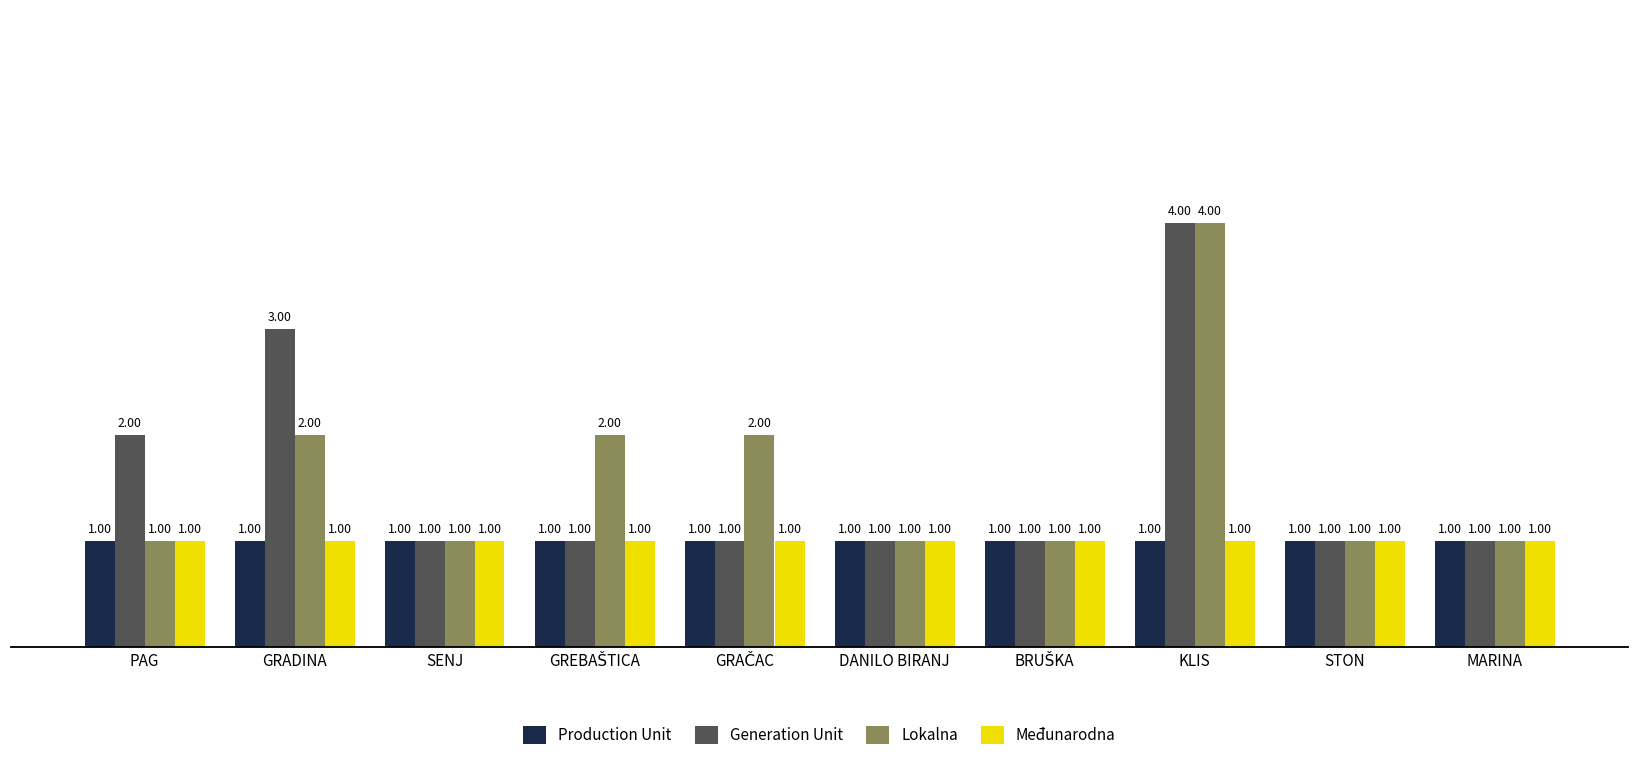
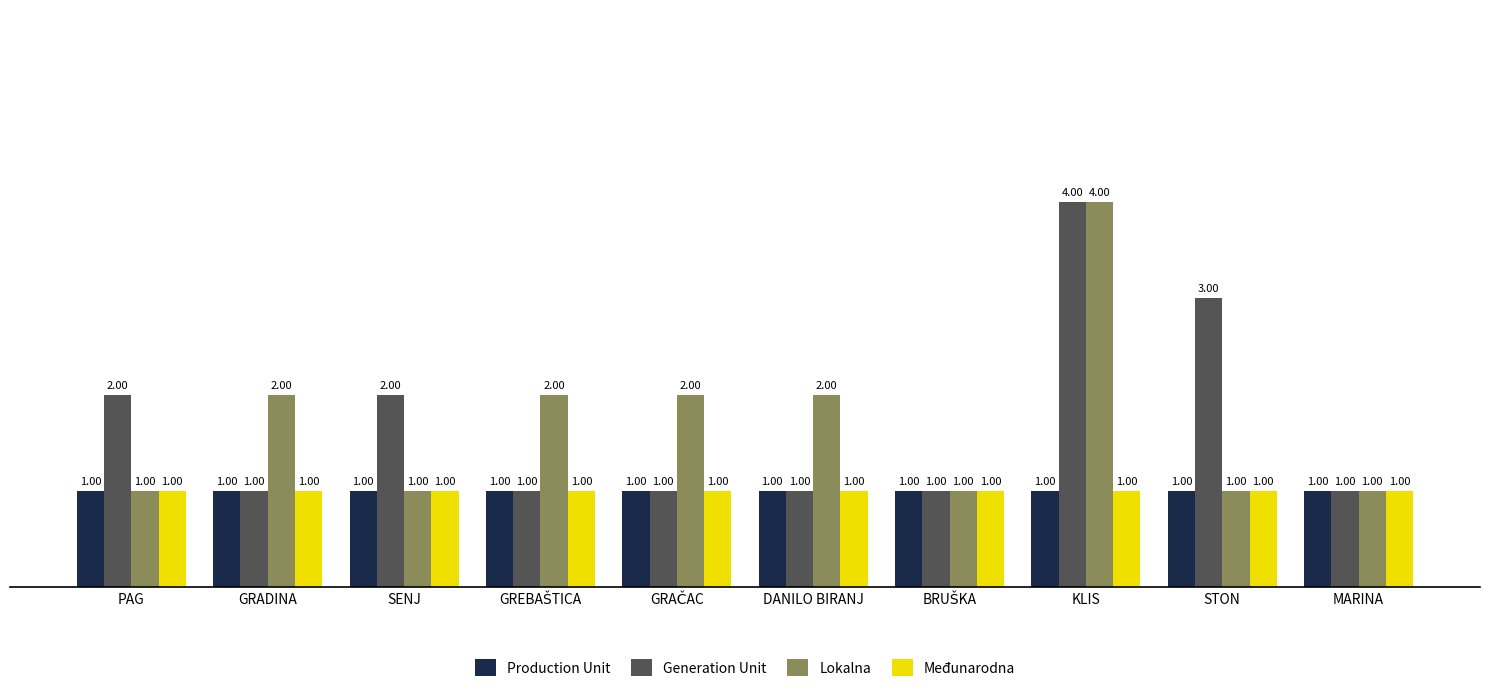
  {
    "Production Unit": {
      "PAG": 1.00,
      "GRADINA": 1.00,
      "SENJ": 1.00,
      "GREBAŠTICA": 1.00,
      "GRAČAC": 1.00,
      "DANILO BIRANJ": 1.00,
      "BRUŠKA": 1.00,
      "KLIS": 1.00,
      "STON": 1.00,
      "MARINA": 1.00
    },
    "Generation Unit": {
      "PAG": 2.00,
-     "GRADINA": 3.00,
-     "SENJ": 1.00,
+     "GRADINA": 1.00,
+     "SENJ": 2.00,
      "GREBAŠTICA": 1.00,
      "GRAČAC": 1.00,
      "DANILO BIRANJ": 1.00,
      "BRUŠKA": 1.00,
      "KLIS": 4.00,
-     "STON": 1.00,
+     "STON": 3.00,
      "MARINA": 1.00
    },
    "Lokalna": {
      "PAG": 1.00,
      "GRADINA": 2.00,
      "SENJ": 1.00,
      "GREBAŠTICA": 2.00,
      "GRAČAC": 2.00,
-     "DANILO BIRANJ": 1.00,
+     "DANILO BIRANJ": 2.00,
      "BRUŠKA": 1.00,
      "KLIS": 4.00,
      "STON": 1.00,
      "MARINA": 1.00
    },
    "Međunarodna": {
      "PAG": 1.00,
      "GRADINA": 1.00,
      "SENJ": 1.00,
      "GREBAŠTICA": 1.00,
      "GRAČAC": 1.00,
      "DANILO BIRANJ": 1.00,
      "BRUŠKA": 1.00,
      "KLIS": 1.00,
      "STON": 1.00,
      "MARINA": 1.00
    }
  }
